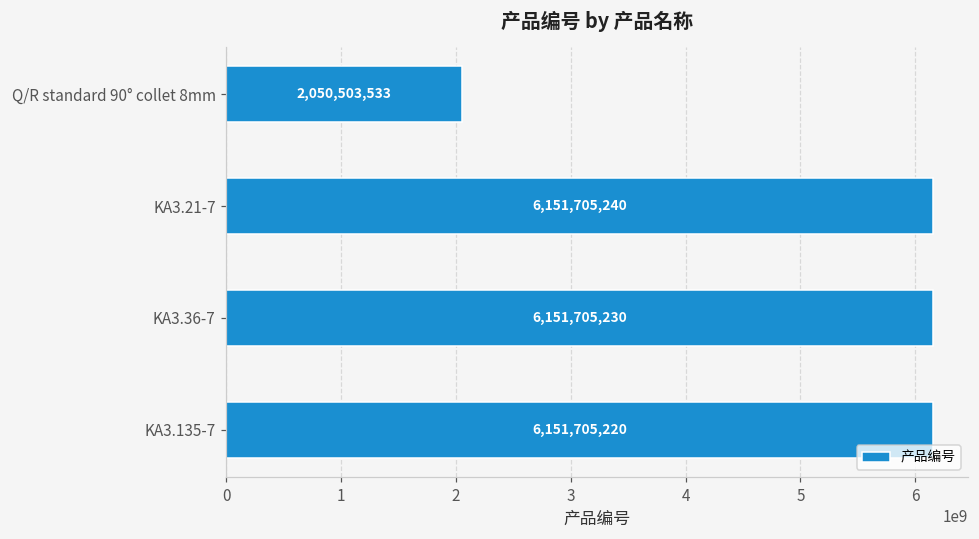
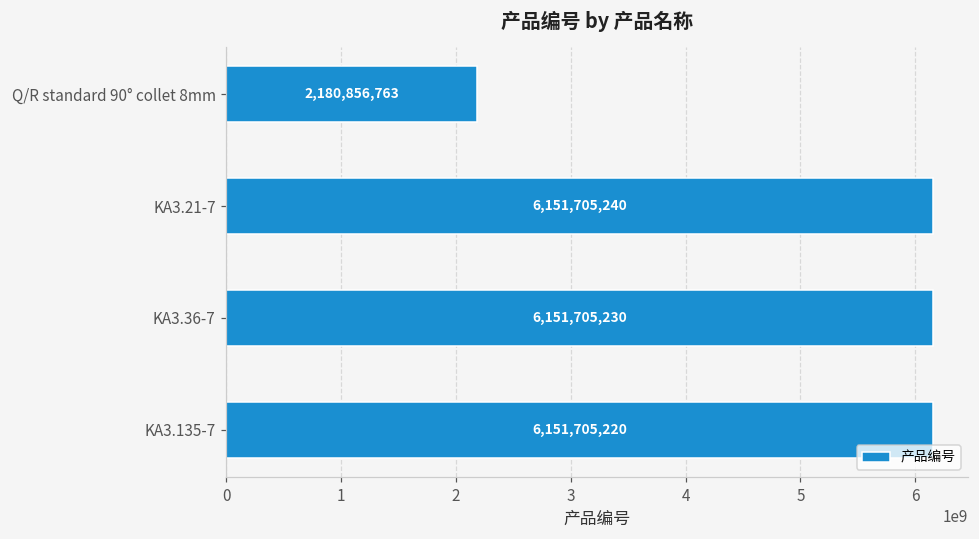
  {
-   "Q/R standard 90° collet 8mm": "2,050,503,533",
+   "Q/R standard 90° collet 8mm": "2,180,856,763",
    "KA3.21-7": "6,151,705,240",
    "KA3.36-7": "6,151,705,230",
    "KA3.135-7": "6,151,705,220"
  }
